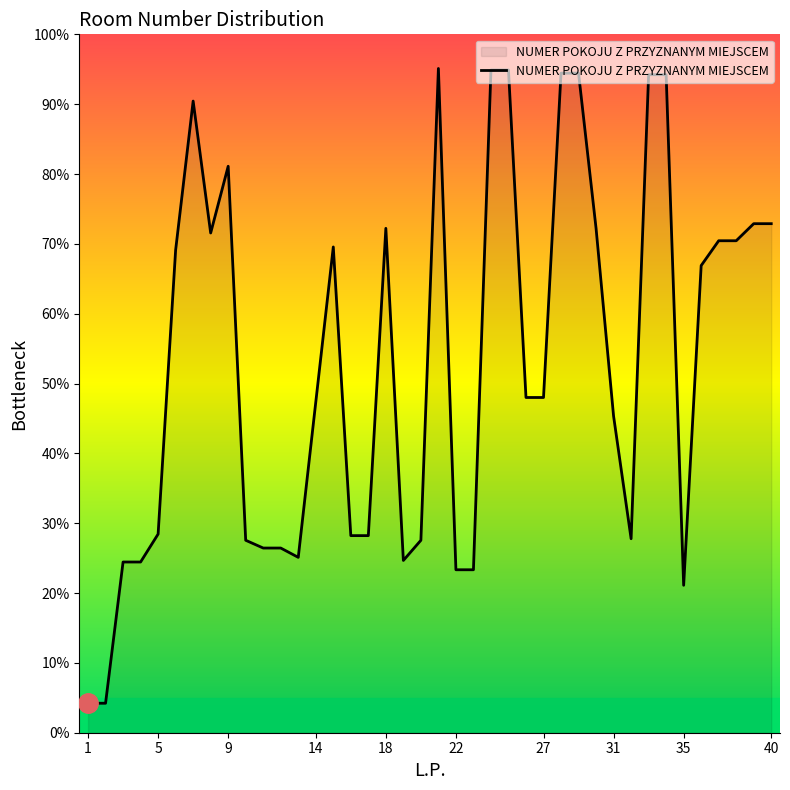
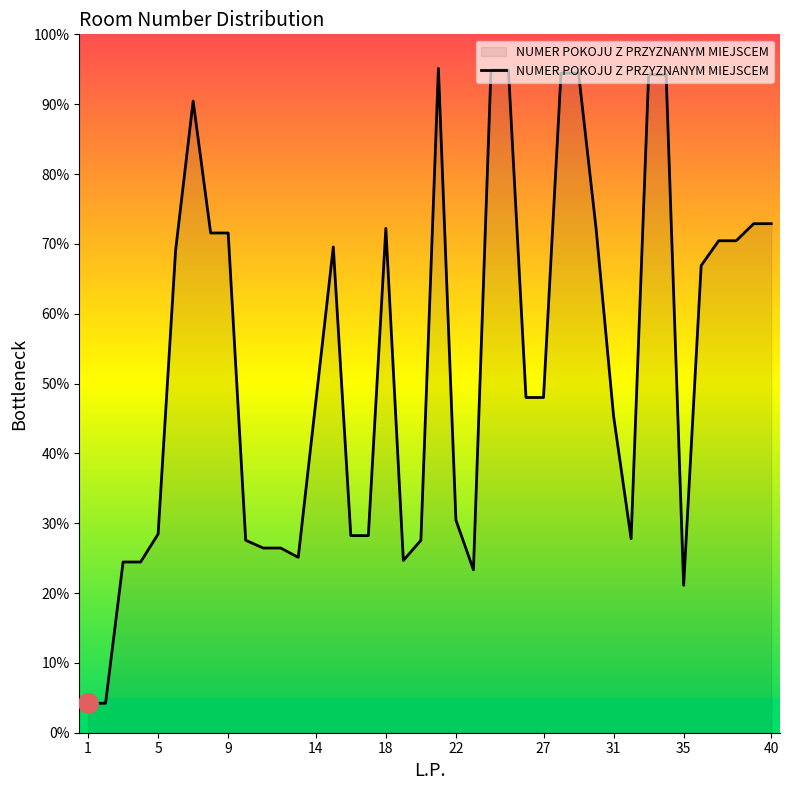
  {
    "NUMER POKOJU Z PRZYZNANYM MIEJSCEM": {
      "5": "28%",
-     "9": "81%",
+     "9": "72%",
      "14": "47%",
      "18": "72%",
-     "22": "23%",
+     "22": "30%",
      "27": "48%",
      "31": "45%",
      "35": "21%",
      "40": "73%"
    }
  }
